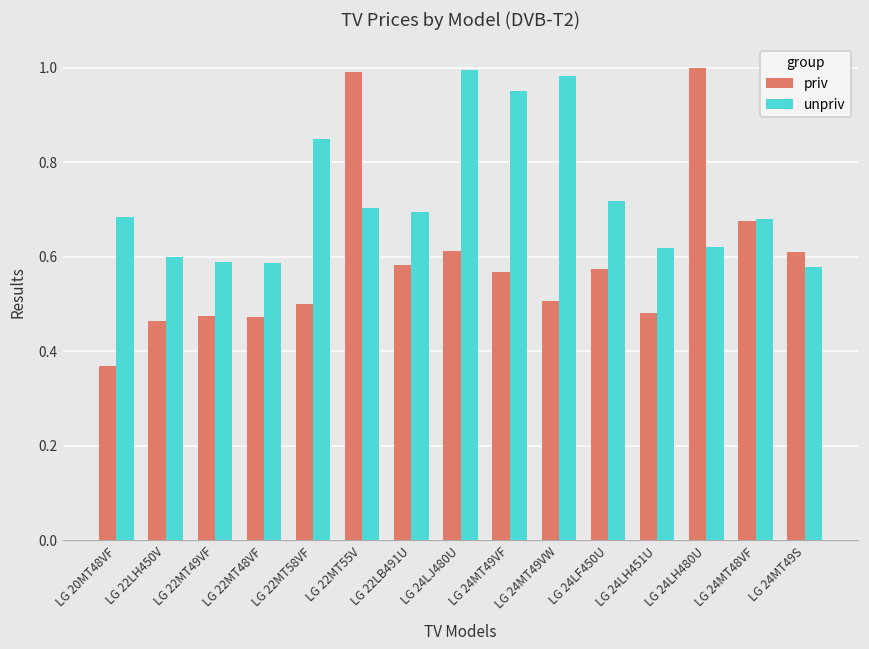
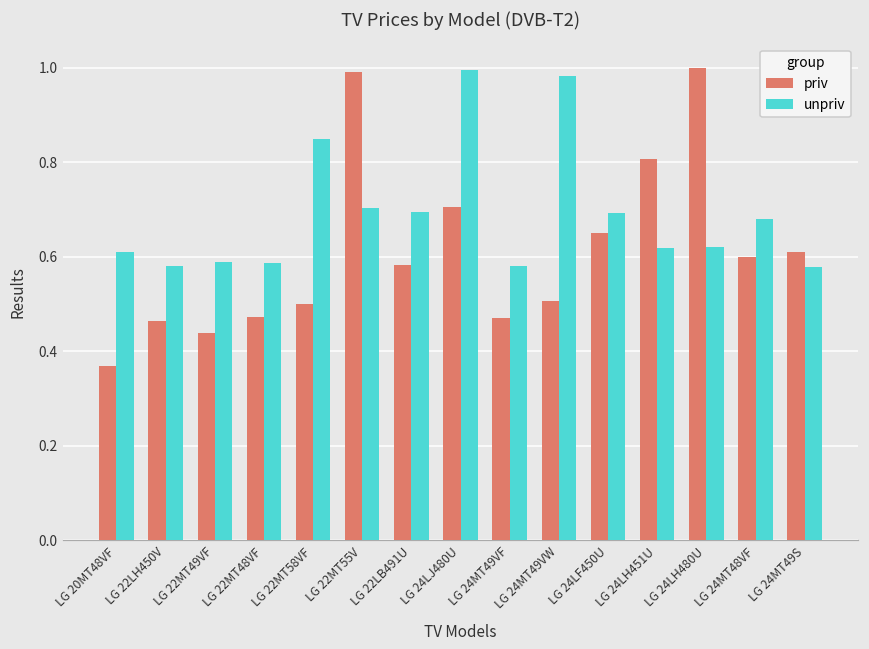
  {
    "priv": {
      "LG 20MT48VF": 0.37,
      "LG 22LH450V": 0.46,
-     "LG 22MT49VF": 0.47,
+     "LG 22MT49VF": 0.44,
      "LG 22MT48VF": 0.47,
      "LG 22MT58VF": 0.50,
      "LG 22MT55V": 0.99,
      "LG 22LB491U": 0.58,
-     "LG 24LJ480U": 0.61,
-     "LG 24MT49VF": 0.57,
+     "LG 24LJ480U": 0.71,
+     "LG 24MT49VF": 0.47,
      "LG 24MT49VW": 0.51,
-     "LG 24LF450U": 0.57,
-     "LG 24LH451U": 0.48,
+     "LG 24LF450U": 0.65,
+     "LG 24LH451U": 0.81,
      "LG 24LH480U": 1.00,
-     "LG 24MT48VF": 0.68,
+     "LG 24MT48VF": 0.60,
      "LG 24MT49S": 0.61
    },
    "unpriv": {
-     "LG 20MT48VF": 0.68,
-     "LG 22LH450V": 0.60,
+     "LG 20MT48VF": 0.61,
+     "LG 22LH450V": 0.58,
      "LG 22MT49VF": 0.59,
      "LG 22MT48VF": 0.59,
      "LG 22MT58VF": 0.85,
      "LG 22MT55V": 0.70,
      "LG 22LB491U": 0.69,
      "LG 24LJ480U": 1.00,
-     "LG 24MT49VF": 0.95,
+     "LG 24MT49VF": 0.58,
      "LG 24MT49VW": 0.98,
-     "LG 24LF450U": 0.72,
+     "LG 24LF450U": 0.69,
      "LG 24LH451U": 0.62,
      "LG 24LH480U": 0.62,
      "LG 24MT48VF": 0.68,
      "LG 24MT49S": 0.58
    }
  }
